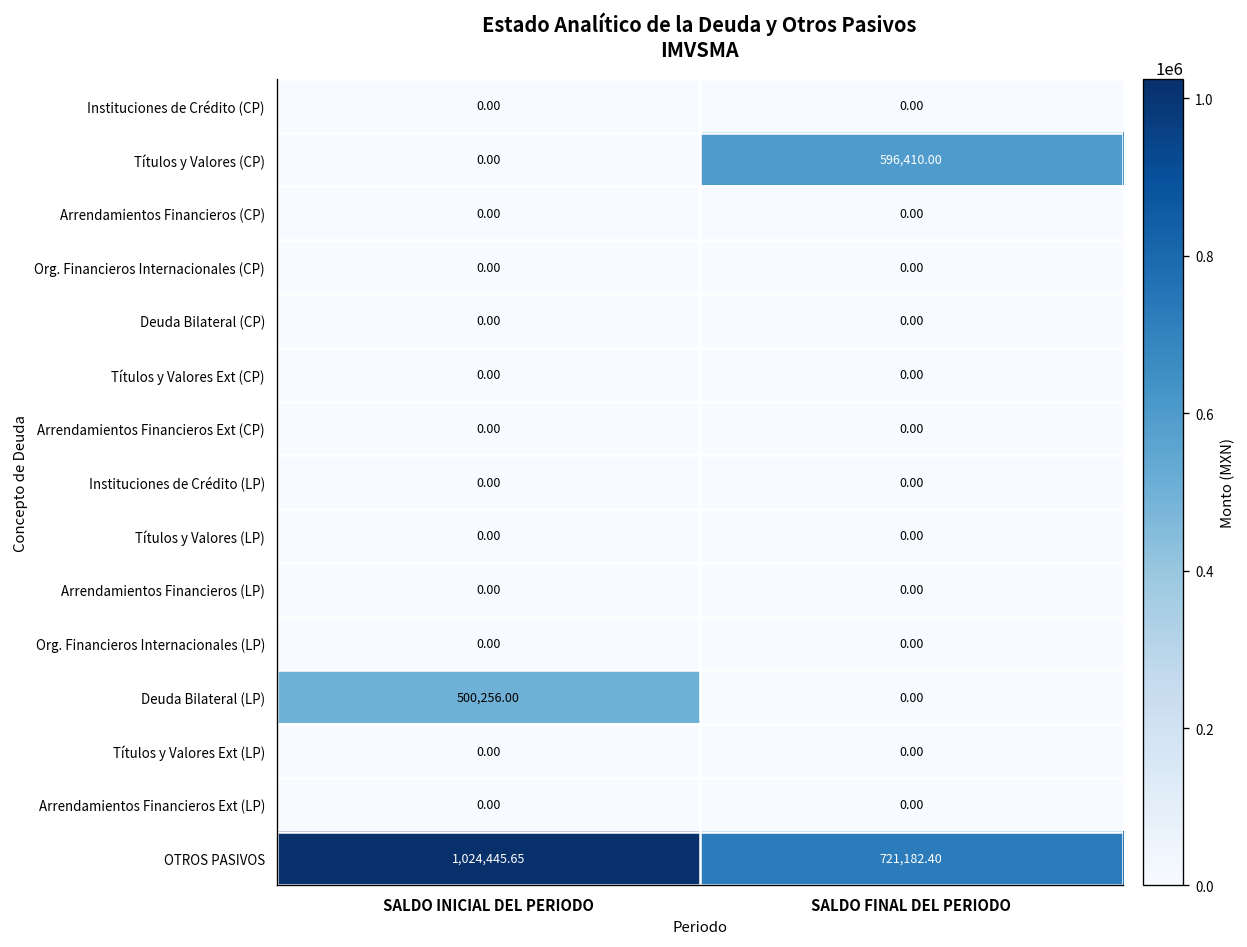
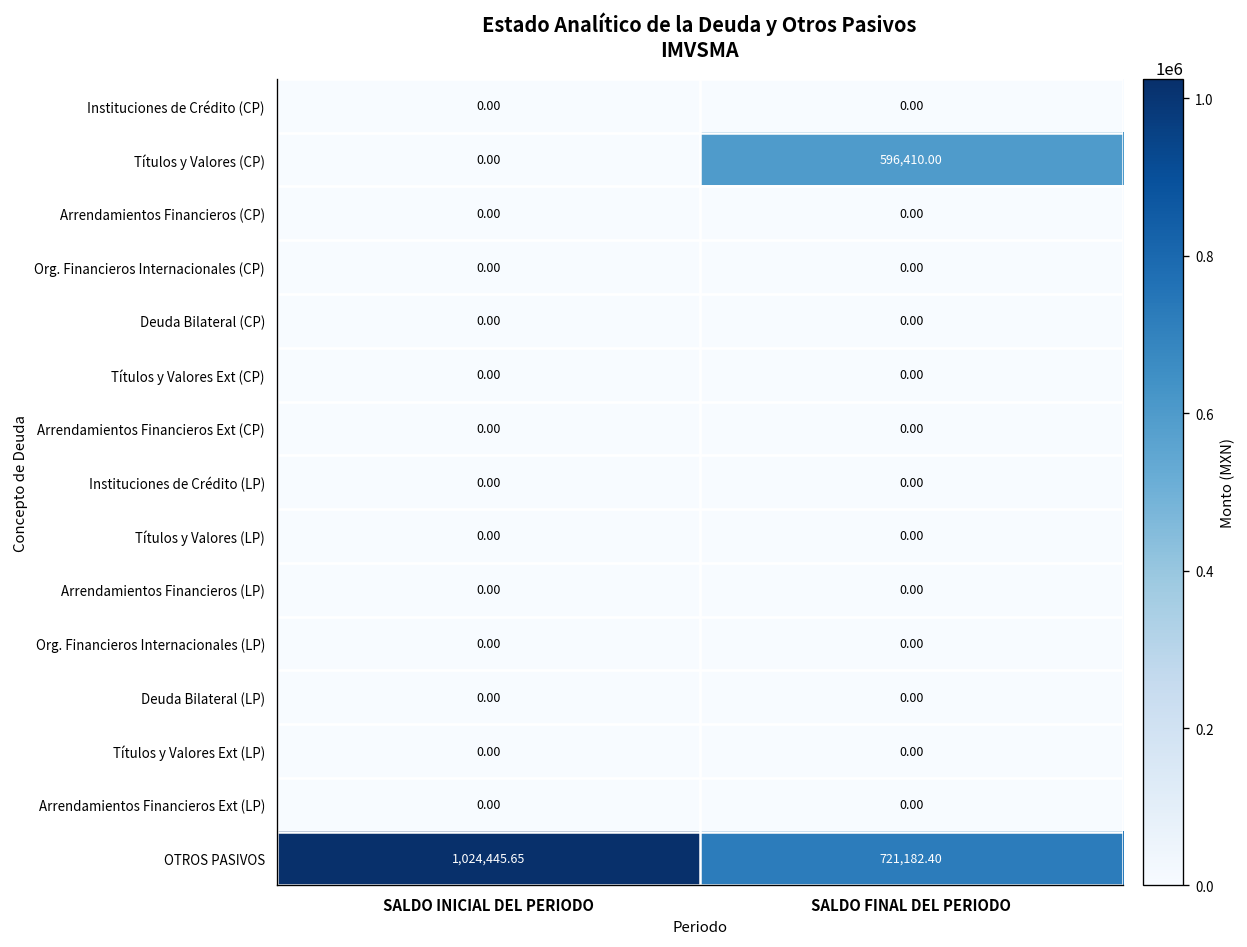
  {
    "Instituciones de Crédito (CP)": {
      "SALDO INICIAL DEL PERIODO": "0.00",
      "SALDO FINAL DEL PERIODO": "0.00"
    },
    "Títulos y Valores (CP)": {
      "SALDO INICIAL DEL PERIODO": "0.00",
      "SALDO FINAL DEL PERIODO": "596,410.00"
    },
    "Arrendamientos Financieros (CP)": {
      "SALDO INICIAL DEL PERIODO": "0.00",
      "SALDO FINAL DEL PERIODO": "0.00"
    },
    "Org. Financieros Internacionales (CP)": {
      "SALDO INICIAL DEL PERIODO": "0.00",
      "SALDO FINAL DEL PERIODO": "0.00"
    },
    "Deuda Bilateral (CP)": {
      "SALDO INICIAL DEL PERIODO": "0.00",
      "SALDO FINAL DEL PERIODO": "0.00"
    },
    "Títulos y Valores Ext (CP)": {
      "SALDO INICIAL DEL PERIODO": "0.00",
      "SALDO FINAL DEL PERIODO": "0.00"
    },
    "Arrendamientos Financieros Ext (CP)": {
      "SALDO INICIAL DEL PERIODO": "0.00",
      "SALDO FINAL DEL PERIODO": "0.00"
    },
    "Instituciones de Crédito (LP)": {
      "SALDO INICIAL DEL PERIODO": "0.00",
      "SALDO FINAL DEL PERIODO": "0.00"
    },
    "Títulos y Valores (LP)": {
      "SALDO INICIAL DEL PERIODO": "0.00",
      "SALDO FINAL DEL PERIODO": "0.00"
    },
    "Arrendamientos Financieros (LP)": {
      "SALDO INICIAL DEL PERIODO": "0.00",
      "SALDO FINAL DEL PERIODO": "0.00"
    },
    "Org. Financieros Internacionales (LP)": {
      "SALDO INICIAL DEL PERIODO": "0.00",
      "SALDO FINAL DEL PERIODO": "0.00"
    },
    "Deuda Bilateral (LP)": {
-     "SALDO INICIAL DEL PERIODO": "500,256.00",
+     "SALDO INICIAL DEL PERIODO": "0.00",
      "SALDO FINAL DEL PERIODO": "0.00"
    },
    "Títulos y Valores Ext (LP)": {
      "SALDO INICIAL DEL PERIODO": "0.00",
      "SALDO FINAL DEL PERIODO": "0.00"
    },
    "Arrendamientos Financieros Ext (LP)": {
      "SALDO INICIAL DEL PERIODO": "0.00",
      "SALDO FINAL DEL PERIODO": "0.00"
    },
    "OTROS PASIVOS": {
      "SALDO INICIAL DEL PERIODO": "1,024,445.65",
      "SALDO FINAL DEL PERIODO": "721,182.40"
    }
  }
